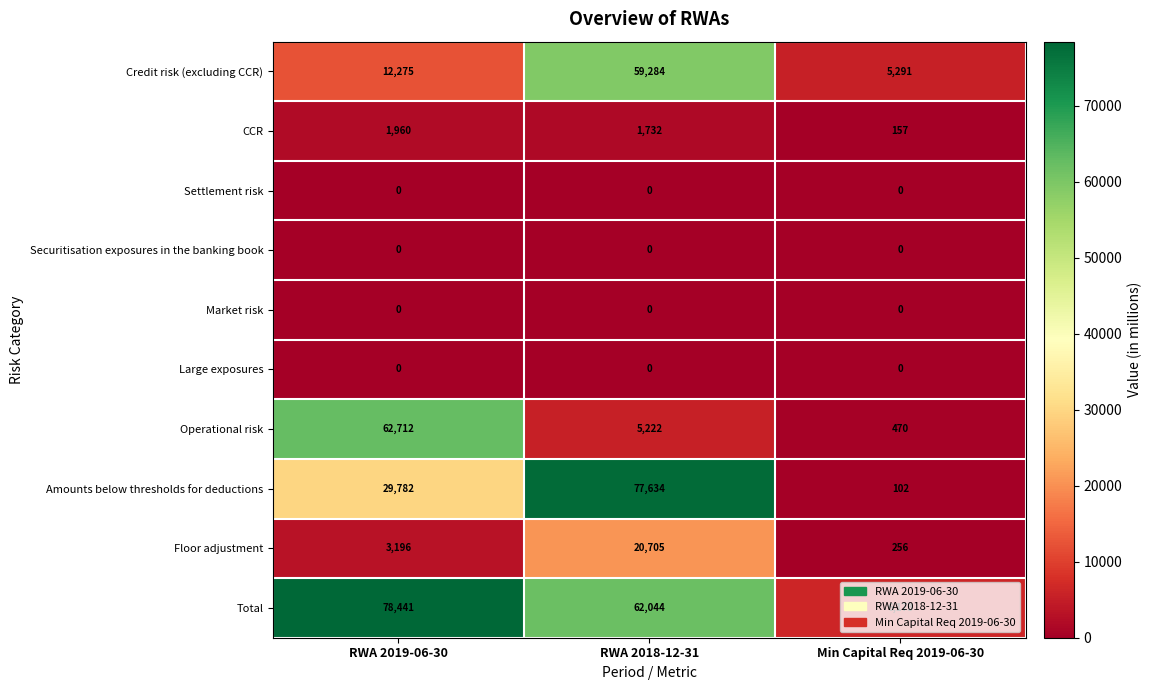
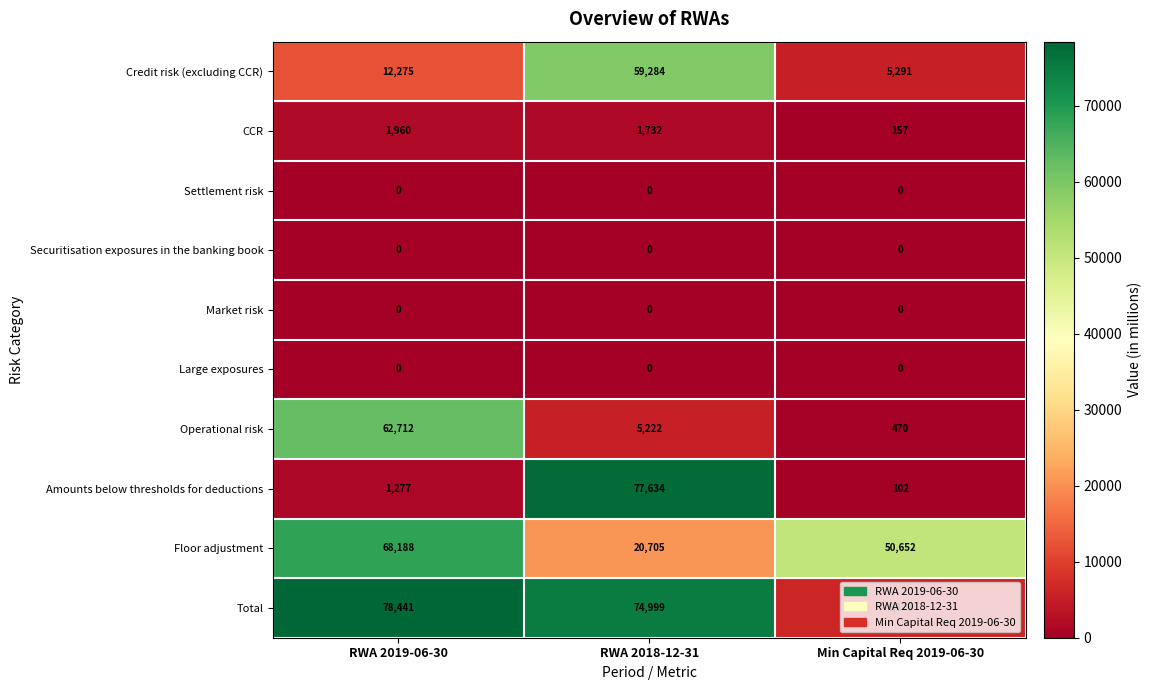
  {
    "Credit risk (excluding CCR)": {
      "RWA 2019-06-30": "12,275",
      "RWA 2018-12-31": "59,284",
      "Min Capital Req 2019-06-30": "5,291"
    },
    "CCR": {
      "RWA 2019-06-30": "1,960",
      "RWA 2018-12-31": "1,732",
      "Min Capital Req 2019-06-30": "157"
    },
    "Settlement risk": {
      "RWA 2019-06-30": "0",
      "RWA 2018-12-31": "0",
      "Min Capital Req 2019-06-30": "0"
    },
    "Securitisation exposures in the banking book": {
      "RWA 2019-06-30": "0",
      "RWA 2018-12-31": "0",
      "Min Capital Req 2019-06-30": "0"
    },
    "Market risk": {
      "RWA 2019-06-30": "0",
      "RWA 2018-12-31": "0",
      "Min Capital Req 2019-06-30": "0"
    },
    "Large exposures": {
      "RWA 2019-06-30": "0",
      "RWA 2018-12-31": "0",
      "Min Capital Req 2019-06-30": "0"
    },
    "Operational risk": {
      "RWA 2019-06-30": "62,712",
      "RWA 2018-12-31": "5,222",
      "Min Capital Req 2019-06-30": "470"
    },
    "Amounts below thresholds for deductions": {
-     "RWA 2019-06-30": "29,782",
+     "RWA 2019-06-30": "1,277",
      "RWA 2018-12-31": "77,634",
      "Min Capital Req 2019-06-30": "102"
    },
    "Floor adjustment": {
-     "RWA 2019-06-30": "3,196",
+     "RWA 2019-06-30": "68,188",
      "RWA 2018-12-31": "20,705",
-     "Min Capital Req 2019-06-30": "256"
+     "Min Capital Req 2019-06-30": "50,652"
    },
    "Total": {
      "RWA 2019-06-30": "78,441",
-     "RWA 2018-12-31": "62,044"
+     "RWA 2018-12-31": "74,999"
    }
  }
